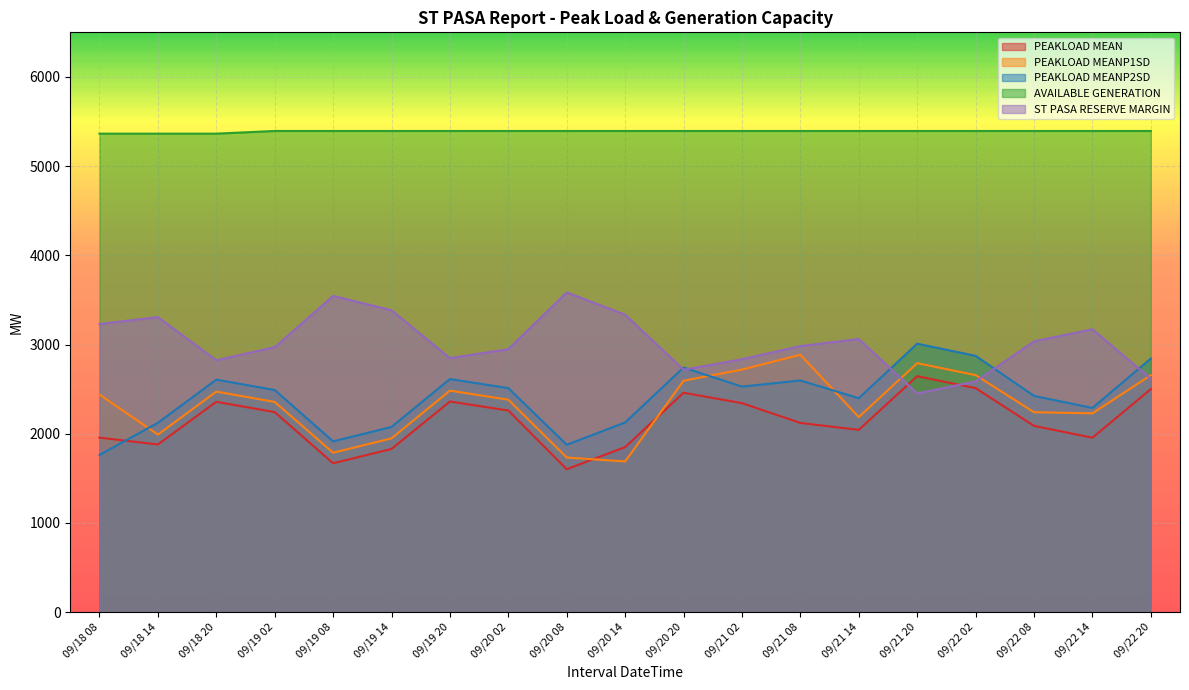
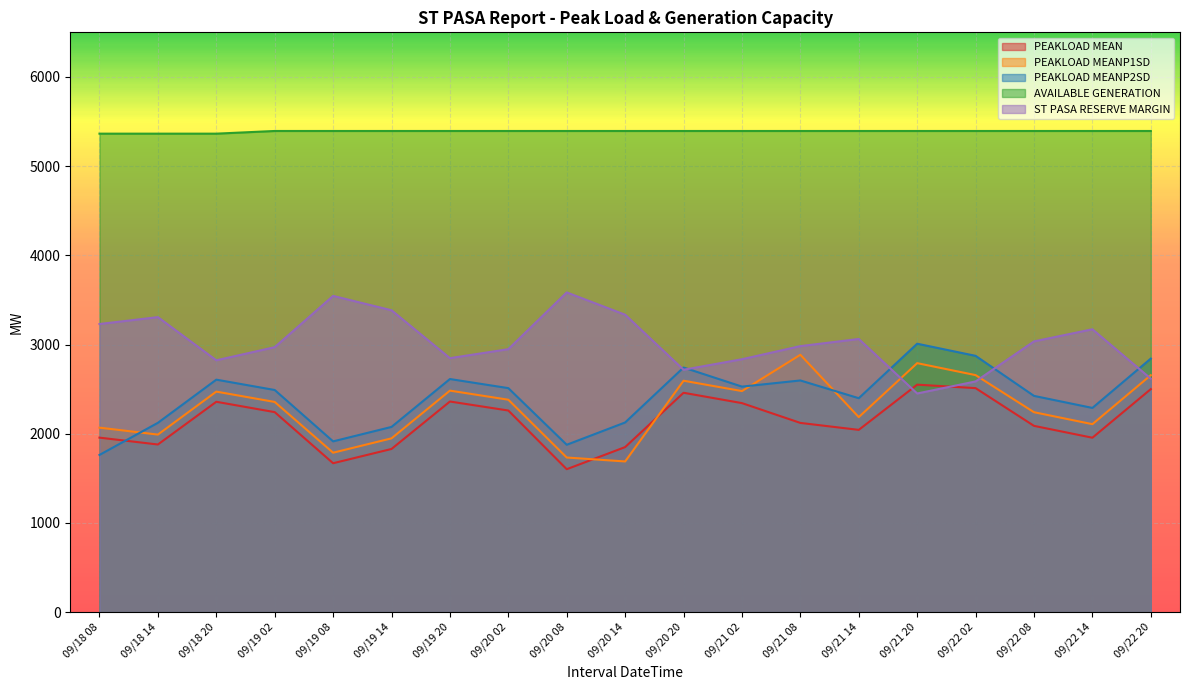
  {
    "PEAKLOAD MEAN": {
      "09/18 08": 2000,
      "09/18 14": 1900,
      "09/18 20": 2400,
      "09/19 02": 2200,
      "09/19 08": 1700,
      "09/19 14": 1800,
      "09/19 20": 2400,
      "09/20 02": 2300,
      "09/20 08": 1600,
      "09/20 14": 1900,
      "09/20 20": 2500,
      "09/21 02": 2300,
      "09/21 08": 2100,
      "09/21 14": 2000,
-     "09/21 20": 2650,
+     "09/21 20": 2550,
      "09/22 02": 2500,
      "09/22 08": 2100,
      "09/22 14": 2000,
      "09/22 20": 2500
    },
    "PEAKLOAD MEANP1SD": {
-     "09/18 08": 2400,
+     "09/18 08": 2100,
      "09/18 14": 2000,
      "09/18 20": 2500,
      "09/19 02": 2400,
      "09/19 08": 1800,
      "09/19 14": 1900,
      "09/19 20": 2500,
      "09/20 02": 2400,
      "09/20 08": 1700,
      "09/20 14": 1700,
      "09/20 20": 2600,
-     "09/21 02": 2700,
+     "09/21 02": 2500,
      "09/21 08": 2900,
      "09/21 14": 2200,
      "09/21 20": 2800,
      "09/22 02": 2700,
      "09/22 08": 2200,
-     "09/22 14": 2200,
+     "09/22 14": 2100,
      "09/22 20": 2700
    },
    "PEAKLOAD MEANP2SD": {
      "09/18 08": 1800,
      "09/18 14": 2100,
      "09/18 20": 2600,
      "09/19 02": 2500,
      "09/19 08": 1900,
      "09/19 14": 2100,
      "09/19 20": 2600,
      "09/20 02": 2500,
      "09/20 08": 1900,
      "09/20 14": 2100,
      "09/21 02": 2500,
      "09/21 08": 2600,
      "09/21 14": 2400,
      "09/21 20": 3000,
      "09/22 02": 2900,
      "09/22 08": 2400,
      "09/22 14": 2300,
      "09/22 20": 2800
    },
    "AVAILABLE GENERATION": {
      "09/18 08": 5400,
      "09/18 14": 5400,
      "09/18 20": 5400,
      "09/19 02": 5400,
      "09/19 08": 5400,
      "09/19 14": 5400,
      "09/19 20": 5400,
      "09/20 02": 5400,
      "09/20 08": 5400,
      "09/20 14": 5400,
      "09/20 20": 5400,
      "09/21 02": 5400,
      "09/21 08": 5400,
      "09/21 14": 5400,
      "09/21 20": 5400,
      "09/22 02": 5400,
      "09/22 08": 5400,
      "09/22 14": 5400,
      "09/22 20": 5400
    },
    "ST PASA RESERVE MARGIN": {
      "09/18 08": 3200,
      "09/18 14": 3300,
      "09/18 20": 2800,
      "09/19 02": 3000,
      "09/19 08": 3500,
      "09/19 14": 3400,
      "09/19 20": 2800,
      "09/20 02": 2900,
      "09/20 08": 3600,
      "09/20 14": 3300,
      "09/21 02": 2800,
      "09/21 08": 3000,
      "09/21 14": 3100,
      "09/21 20": 2500,
      "09/22 02": 2600,
      "09/22 08": 3000,
      "09/22 14": 3200,
      "09/22 20": 2600
    }
  }
